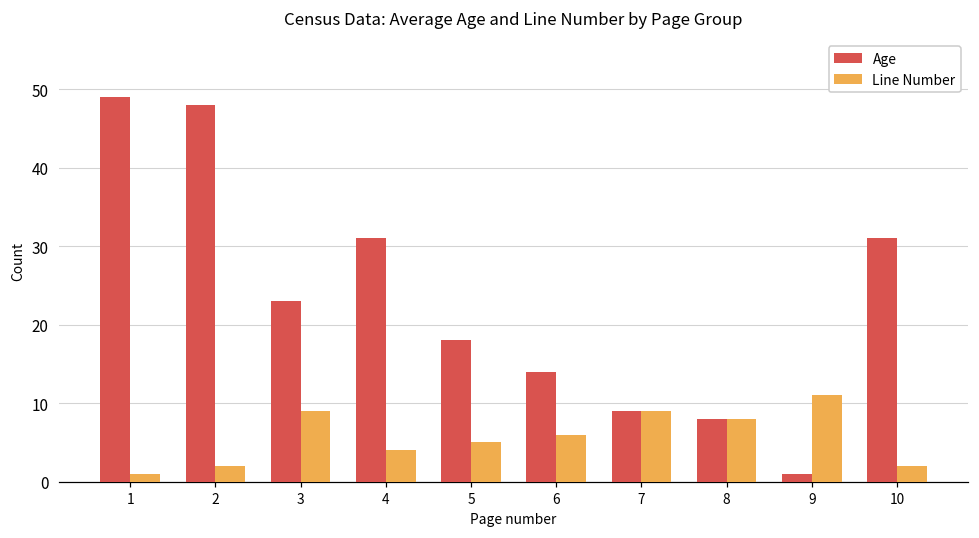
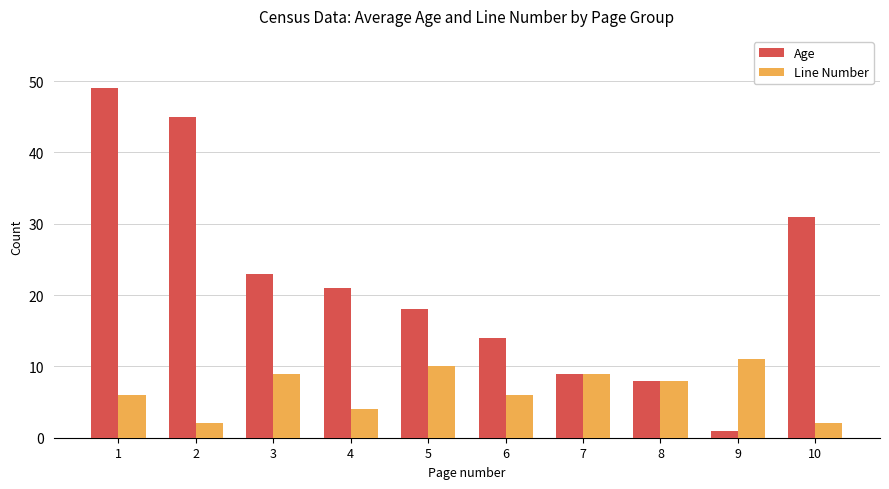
  {
    "Age": {
      "1": 49,
-     "2": 48,
+     "2": 45,
      "3": 23,
-     "4": 31,
+     "4": 21,
      "5": 18,
      "6": 14,
      "7": 9,
      "8": 8,
      "9": 1,
      "10": 31
    },
    "Line Number": {
-     "1": 1,
+     "1": 6,
      "2": 2,
      "3": 9,
      "4": 4,
-     "5": 5,
+     "5": 10,
      "6": 6,
      "7": 9,
      "8": 8,
      "9": 11,
      "10": 2
    }
  }
